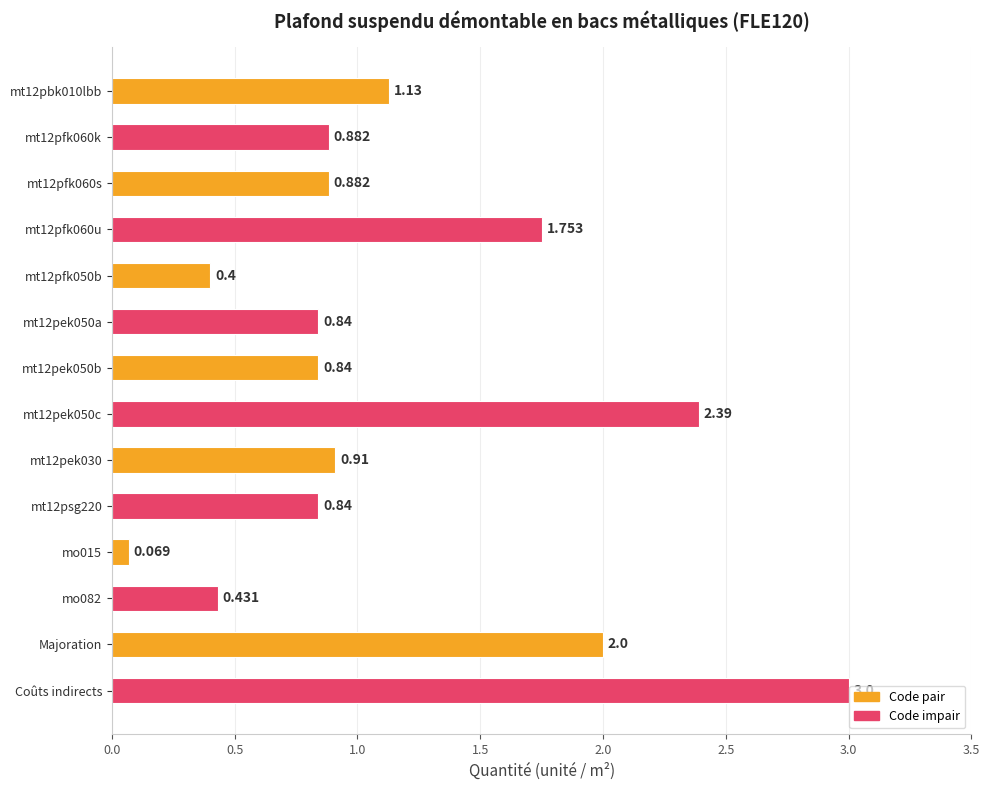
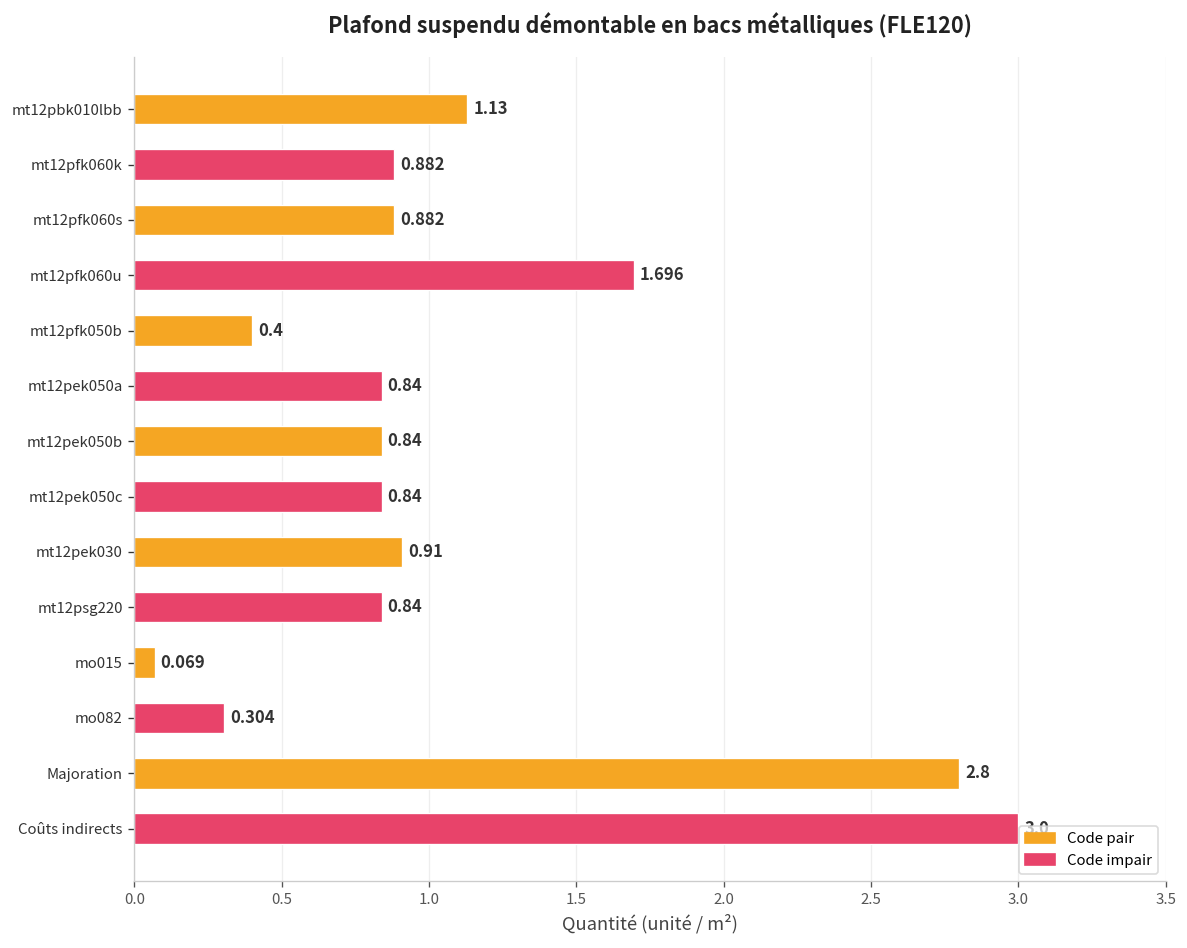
  {
    "mt12pbk010lbb": 1.13,
    "mt12pfk060k": 0.882,
    "mt12pfk060s": 0.882,
-   "mt12pfk060u": 1.753,
+   "mt12pfk060u": 1.696,
    "mt12pfk050b": 0.4,
    "mt12pek050a": 0.84,
    "mt12pek050b": 0.84,
-   "mt12pek050c": 2.39,
+   "mt12pek050c": 0.84,
    "mt12pek030": 0.91,
    "mt12psg220": 0.84,
    "mo015": 0.069,
-   "mo082": 0.431,
-   "Majoration": 2.0
+   "mo082": 0.304,
+   "Majoration": 2.8
  }
